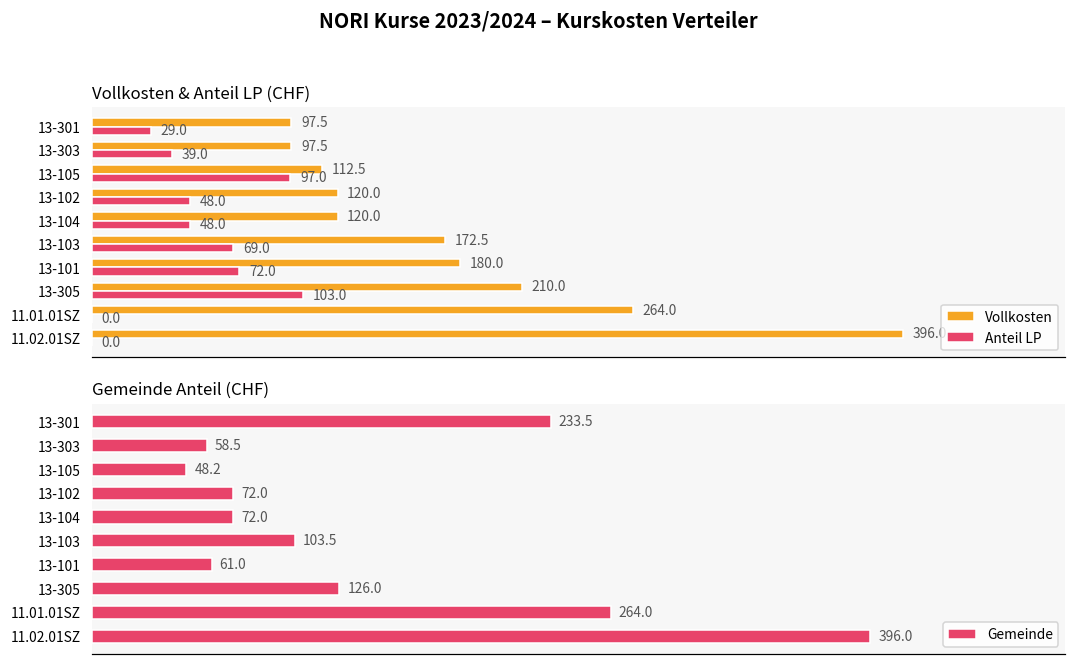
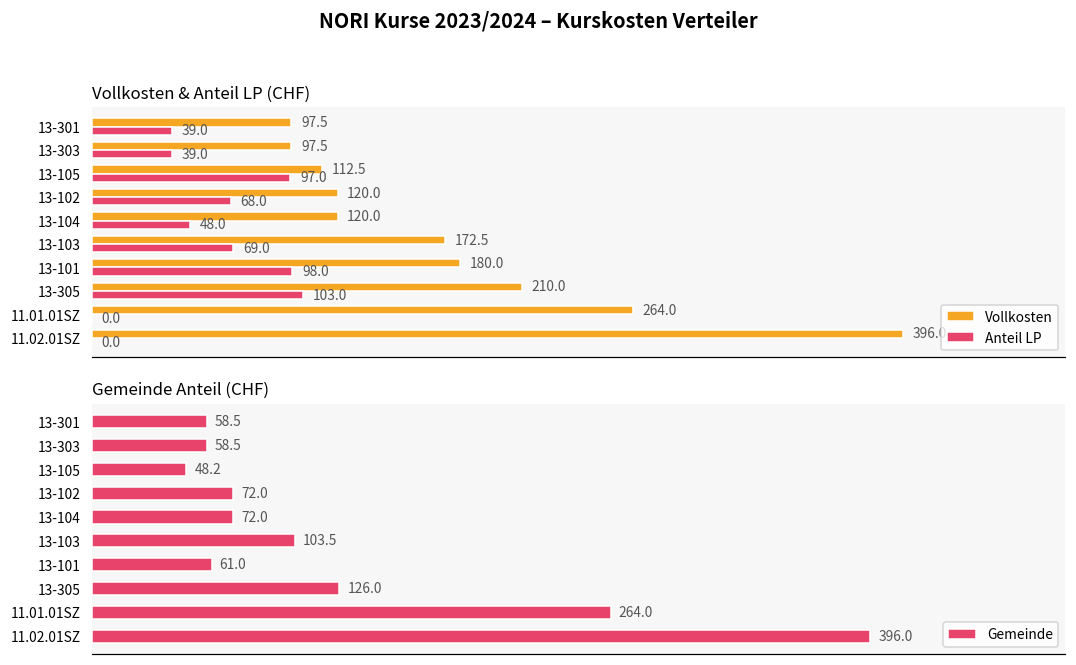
  {
    "Vollkosten & Anteil LP (CHF)": {
      "Vollkosten": {
        "13-301": 97.5,
        "13-303": 97.5,
        "13-105": 112.5,
        "13-102": 120.0,
        "13-104": 120.0,
        "13-103": 172.5,
        "13-101": 180.0,
        "13-305": 210.0,
        "11.01.01SZ": 264.0
      },
      "Anteil LP": {
-       "13-301": 29.0,
+       "13-301": 39.0,
        "13-303": 39.0,
        "13-105": 97.0,
-       "13-102": 48.0,
+       "13-102": 68.0,
        "13-104": 48.0,
        "13-103": 69.0,
-       "13-101": 72.0,
+       "13-101": 98.0,
        "13-305": 103.0,
        "11.01.01SZ": 0.0,
        "11.02.01SZ": 0.0
      }
    },
    "Gemeinde Anteil (CHF)": {
-     "13-301": 233.5,
+     "13-301": 58.5,
      "13-303": 58.5,
      "13-105": 48.2,
      "13-102": 72.0,
      "13-104": 72.0,
      "13-103": 103.5,
      "13-101": 61.0,
      "13-305": 126.0,
      "11.01.01SZ": 264.0,
      "11.02.01SZ": 396.0
    }
  }
